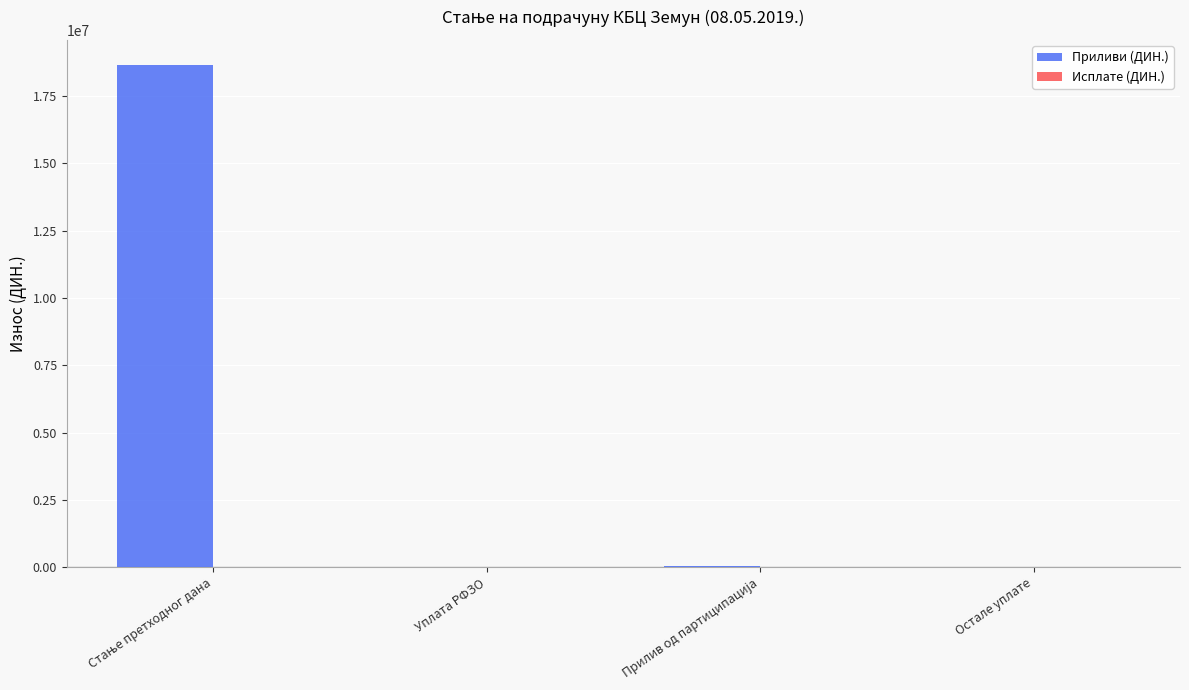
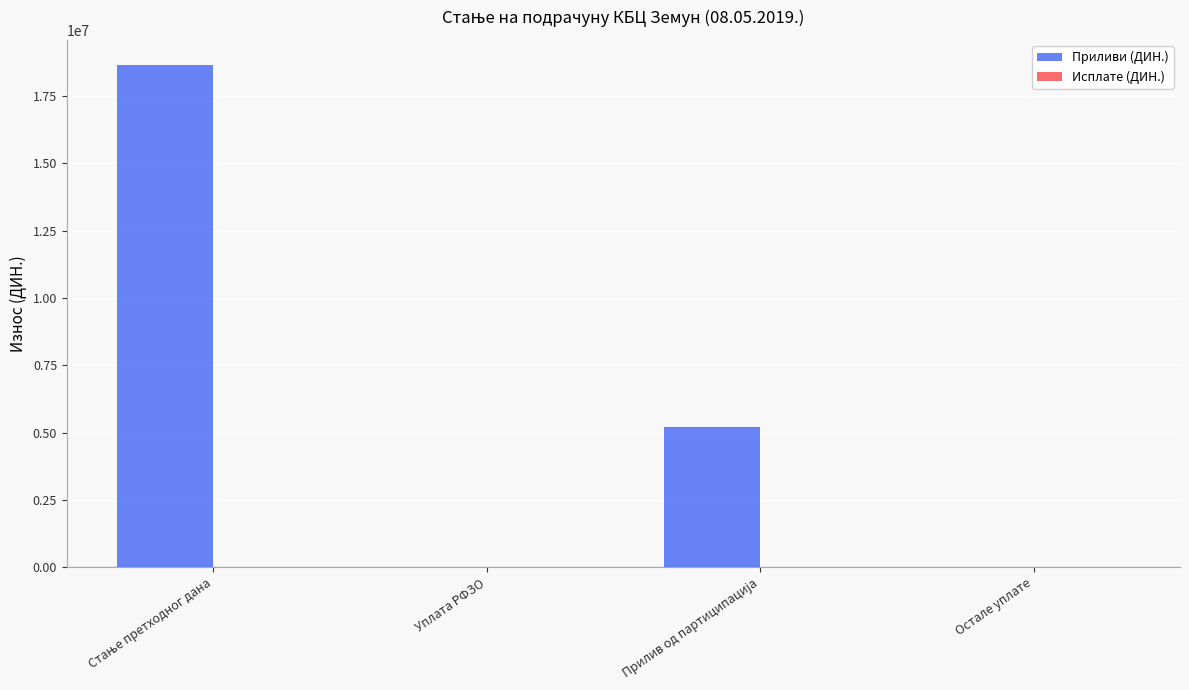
  {
    "Приливи (ДИН.)": {
      "Стање претходног дана": 18600000,
      "Уплата РФЗО": 0,
-     "Прилив од партиципација": 0,
+     "Прилив од партиципација": 5200000,
      "Остале уплате": 0
    },
    "Исплате (ДИН.)": {
      "Стање претходног дана": 0,
      "Уплата РФЗО": 0,
      "Прилив од партиципација": 0,
      "Остале уплате": 0
    }
  }
